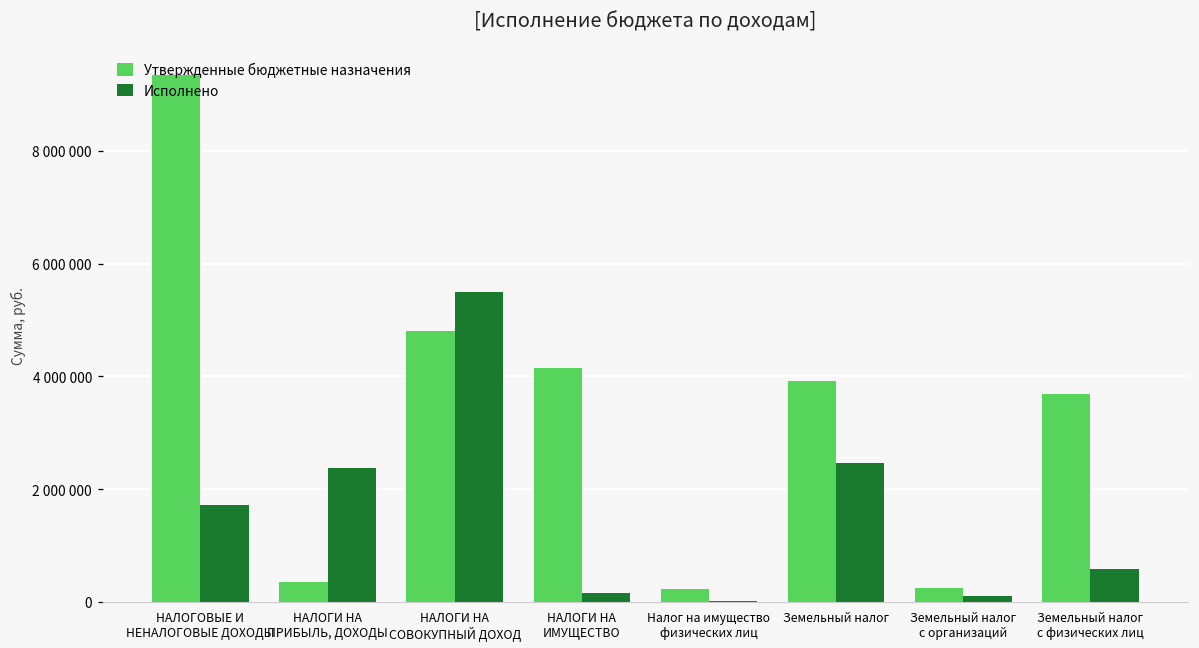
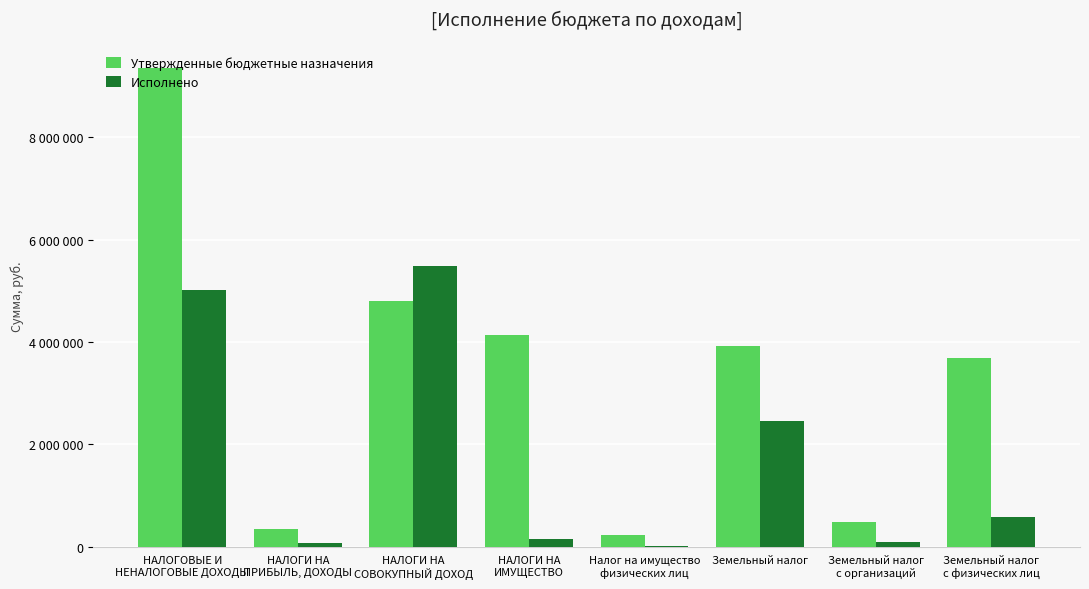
  {
    "Утвержденные бюджетные назначения": {
      "НАЛОГОВЫЕ И НЕНАЛОГОВЫЕ ДОХОДЫ": 9400000,
      "НАЛОГИ НА ПРИБЫЛЬ, ДОХОДЫ": 300000,
      "НАЛОГИ НА СОВОКУПНЫЙ ДОХОД": 4800000,
      "НАЛОГИ НА ИМУЩЕСТВО": 4100000,
      "Налог на имущество физических лиц": 200000,
      "Земельный налог": 3900000,
-     "Земельный налог с организаций": 200000,
+     "Земельный налог с организаций": 500000,
      "Земельный налог с физических лиц": 3700000
    },
    "Исполнено": {
-     "НАЛОГОВЫЕ И НЕНАЛОГОВЫЕ ДОХОДЫ": 1700000,
-     "НАЛОГИ НА ПРИБЫЛЬ, ДОХОДЫ": 2400000,
+     "НАЛОГОВЫЕ И НЕНАЛОГОВЫЕ ДОХОДЫ": 5000000,
+     "НАЛОГИ НА ПРИБЫЛЬ, ДОХОДЫ": 100000,
      "НАЛОГИ НА СОВОКУПНЫЙ ДОХОД": 5500000,
      "НАЛОГИ НА ИМУЩЕСТВО": 200000,
      "Земельный налог": 2500000,
      "Земельный налог с организаций": 100000,
      "Земельный налог с физических лиц": 600000
    }
  }
